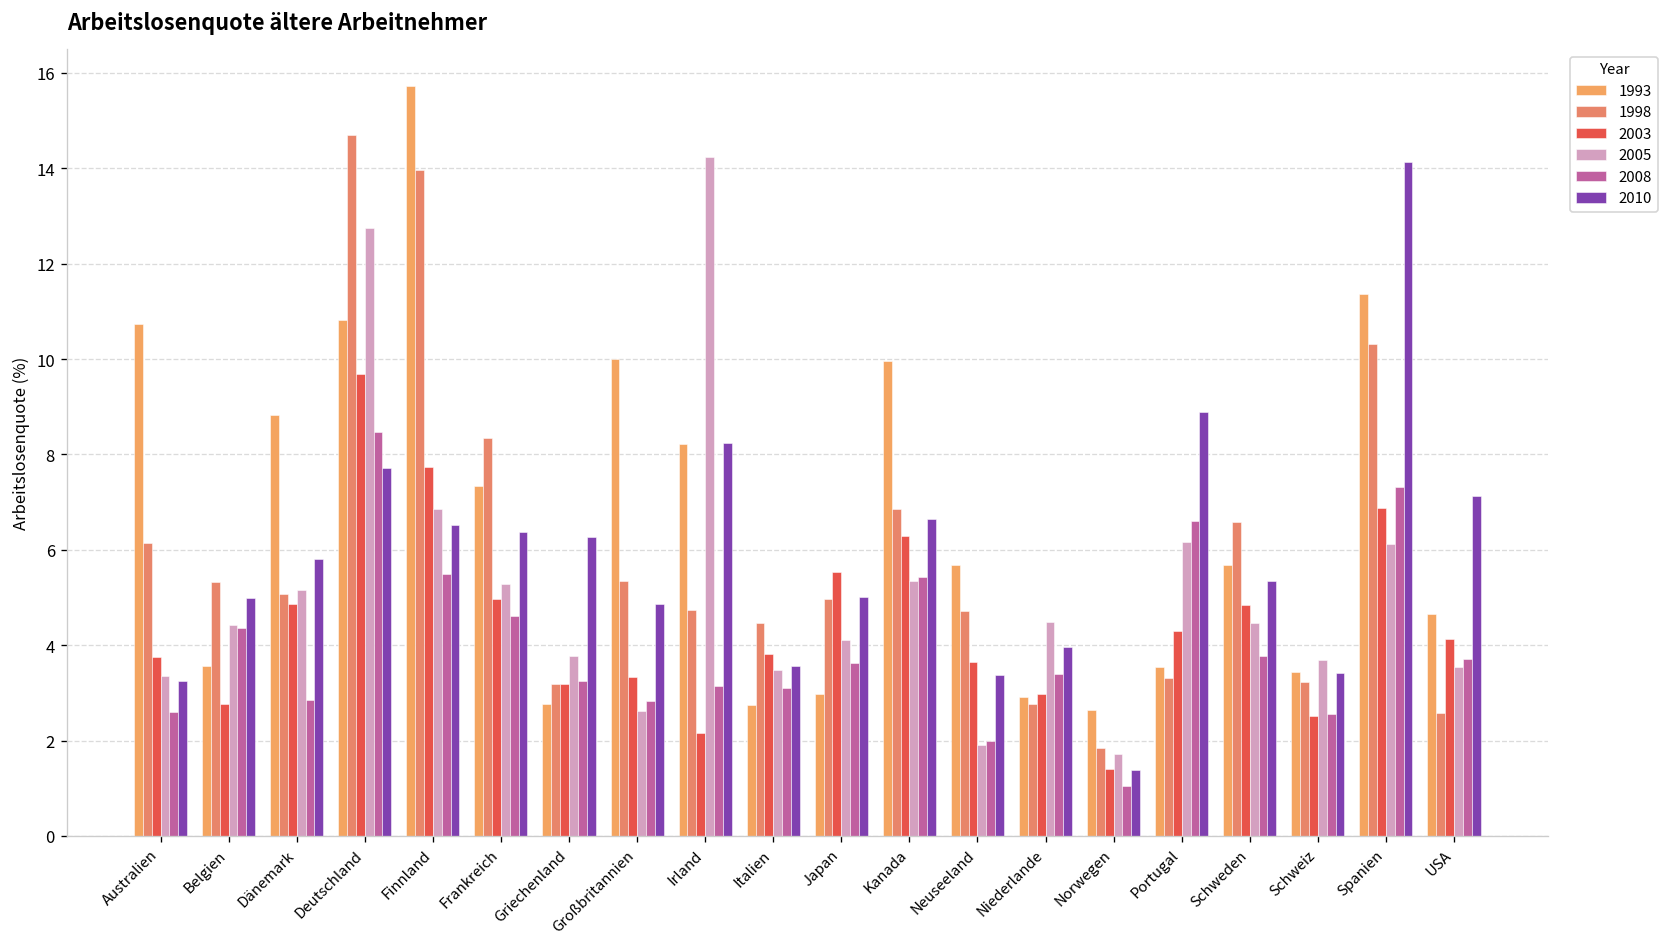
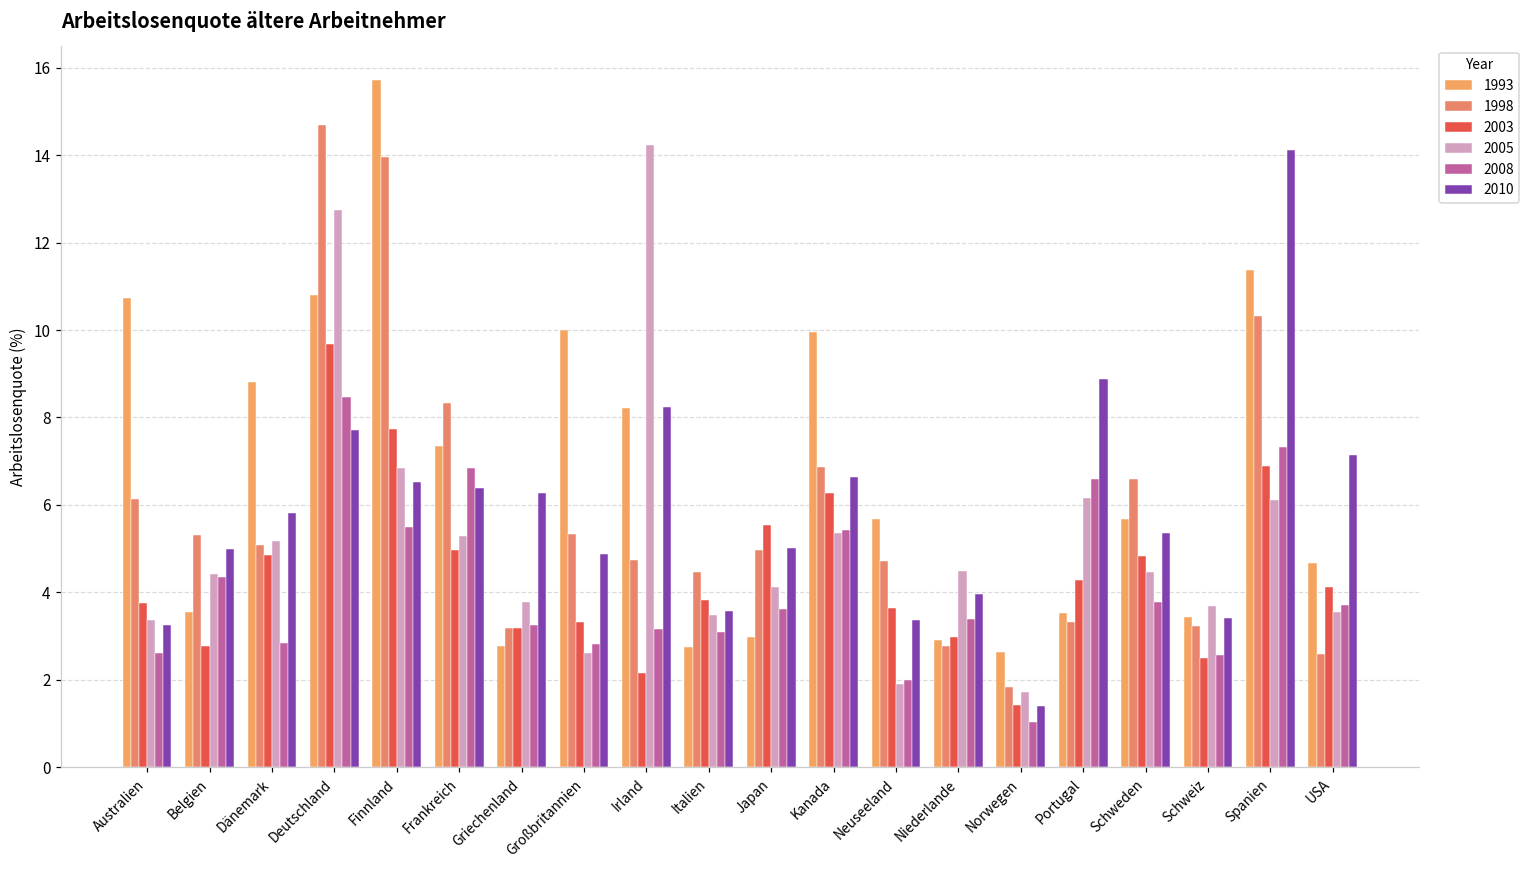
  {
    "2005": {
      "Australien": 3.4,
      "Belgien": 4.4,
      "Dänemark": 5.2,
      "Deutschland": 12.7,
      "Finnland": 6.9,
      "Frankreich": 5.3,
      "Griechenland": 3.8,
      "Großbritannien": 2.6,
      "Irland": 14.2,
      "Italien": 3.5,
      "Japan": 4.1,
      "Kanada": 5.4,
      "Neuseeland": 1.9,
      "Niederlande": 4.5,
      "Norwegen": 1.7,
      "Portugal": 6.2,
      "Schweden": 4.5,
      "Schweiz": 3.7,
      "Spanien": 6.1,
      "USA": 3.6
    },
    "2008": {
      "Australien": 2.6,
      "Belgien": 4.4,
      "Dänemark": 2.8,
      "Deutschland": 8.5,
      "Finnland": 5.5,
-     "Frankreich": 4.6,
+     "Frankreich": 6.8,
      "Griechenland": 3.2,
      "Großbritannien": 2.8,
      "Irland": 3.2,
      "Italien": 3.1,
      "Japan": 3.6,
      "Kanada": 5.4,
      "Neuseeland": 2.0,
      "Niederlande": 3.4,
      "Norwegen": 1.0,
      "Portugal": 6.6,
      "Schweden": 3.8,
      "Schweiz": 2.6,
      "Spanien": 7.3,
      "USA": 3.7
    },
    "2010": {
      "Australien": 3.3,
      "Belgien": 5.0,
      "Dänemark": 5.8,
      "Deutschland": 7.7,
      "Finnland": 6.5,
      "Frankreich": 6.4,
      "Griechenland": 6.3,
      "Großbritannien": 4.9,
      "Irland": 8.2,
      "Italien": 3.6,
      "Japan": 5.0,
      "Kanada": 6.6,
      "Neuseeland": 3.4,
      "Niederlande": 4.0,
      "Norwegen": 1.4,
      "Portugal": 8.9,
      "Schweden": 5.3,
      "Schweiz": 3.4,
      "Spanien": 14.1,
      "USA": 7.1
    }
  }
